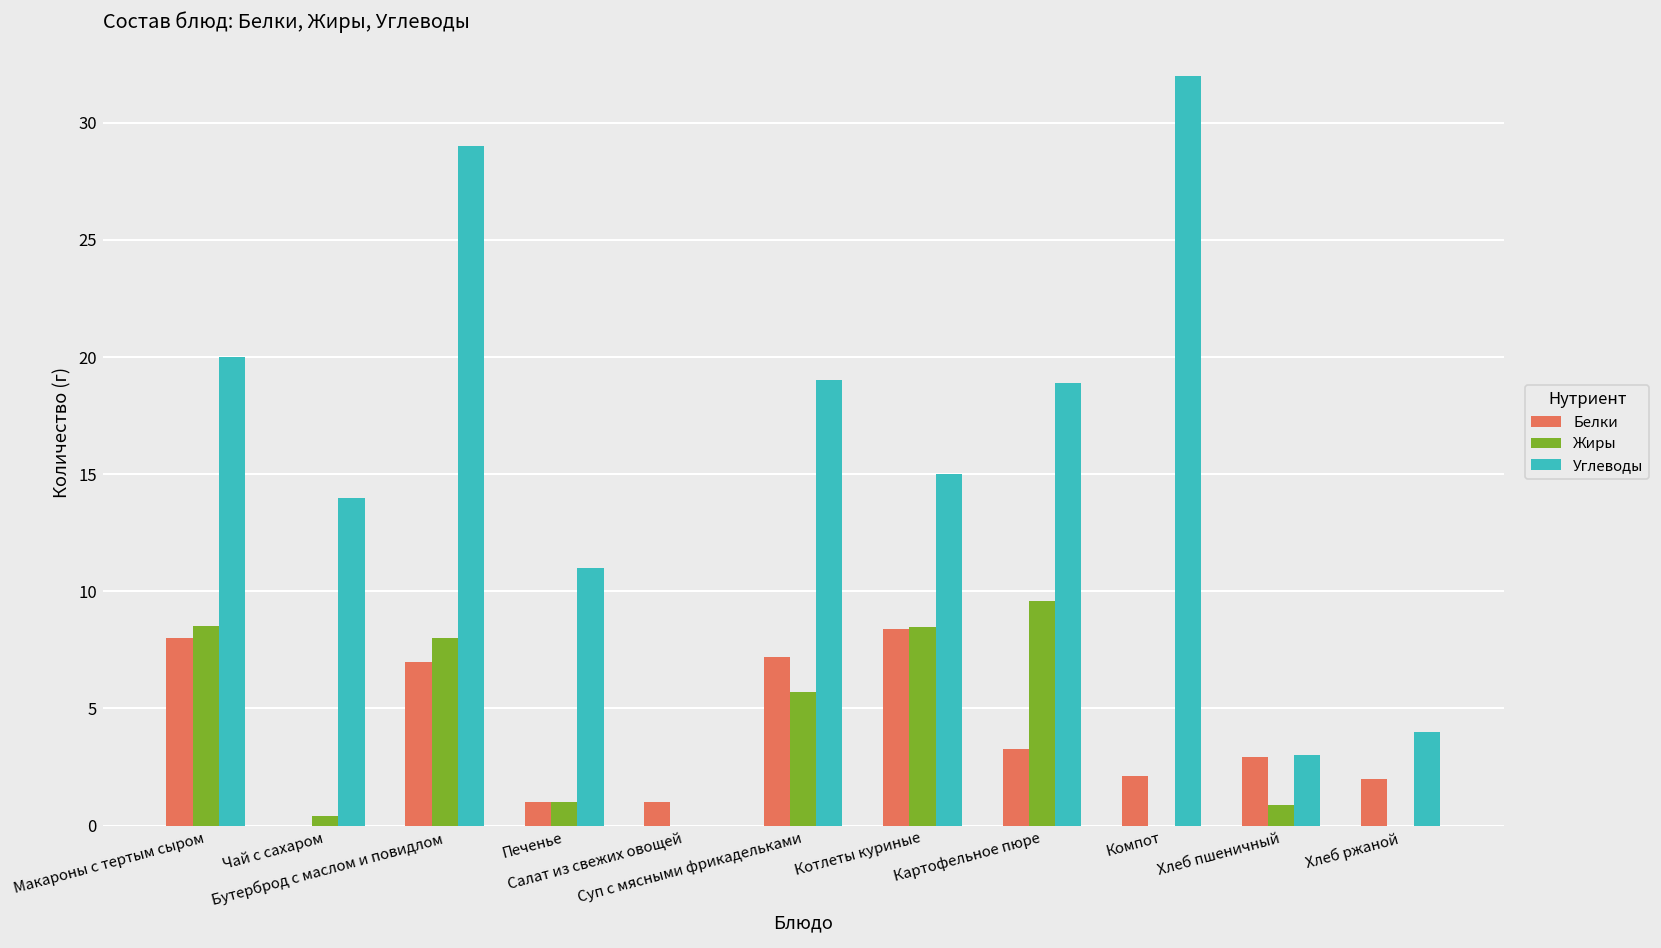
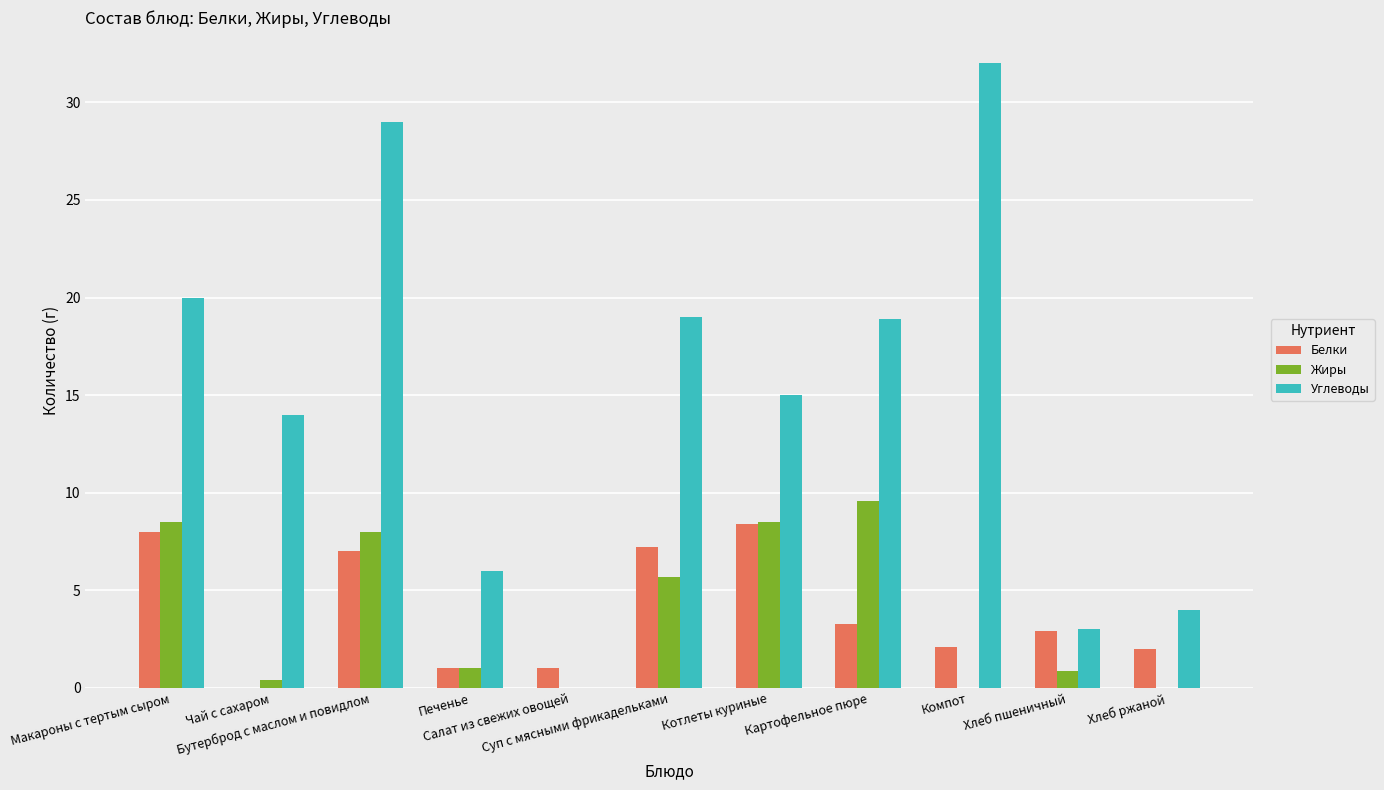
  {
    "Белки": {
      "Макароны с тертым сыром": 8,
      "Чай с сахаром": 0,
      "Бутерброд с маслом и повидлом": 7,
      "Печенье": 1,
      "Салат из свежих овощей": 1,
      "Суп с мясными фрикадельками": 7.2,
      "Котлеты куриные": 8.4,
      "Картофельное пюре": 3.3,
      "Компот": 2,
      "Хлеб пшеничный": 3,
      "Хлеб ржаной": 2
    },
    "Жиры": {
      "Макароны с тертым сыром": 8.5,
      "Чай с сахаром": 0.4,
      "Бутерброд с маслом и повидлом": 8,
      "Печенье": 1,
      "Салат из свежих овощей": 0,
      "Суп с мясными фрикадельками": 5.7,
      "Котлеты куриные": 8.5,
      "Картофельное пюре": 9.6,
      "Компот": 0,
      "Хлеб пшеничный": 0.9,
      "Хлеб ржаной": 0
    },
    "Углеводы": {
      "Макароны с тертым сыром": 20,
      "Чай с сахаром": 14,
      "Бутерброд с маслом и повидлом": 29,
-     "Печенье": 11,
+     "Печенье": 6,
      "Салат из свежих овощей": 0,
      "Суп с мясными фрикадельками": 19,
      "Котлеты куриные": 15,
      "Картофельное пюре": 19,
      "Компот": 32,
      "Хлеб пшеничный": 3,
      "Хлеб ржаной": 4
    }
  }
